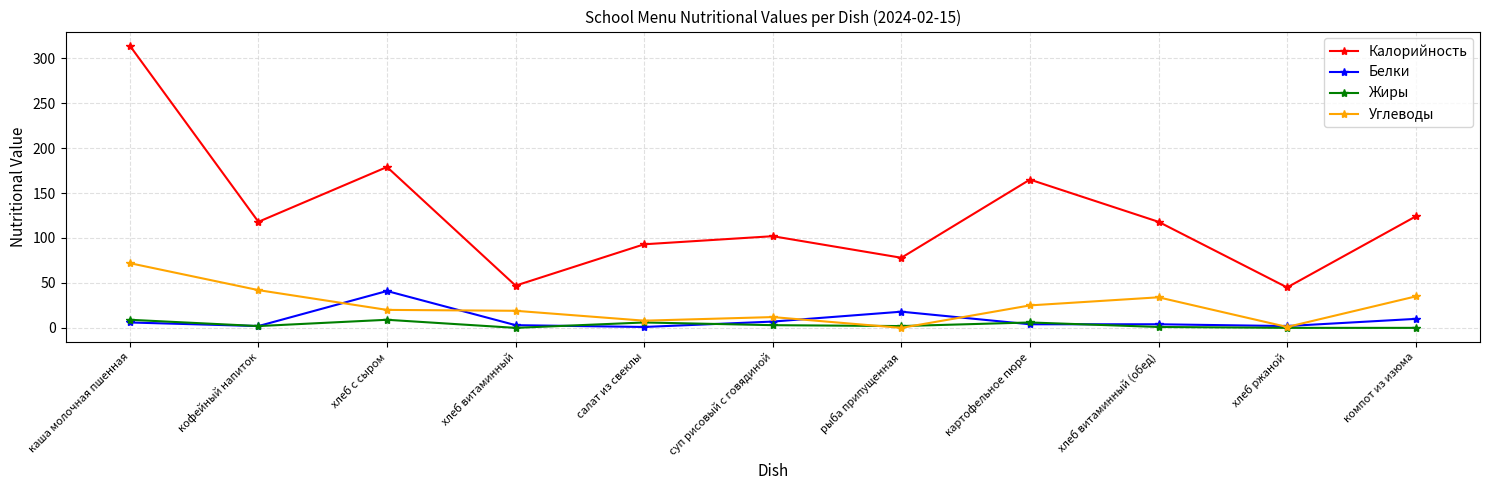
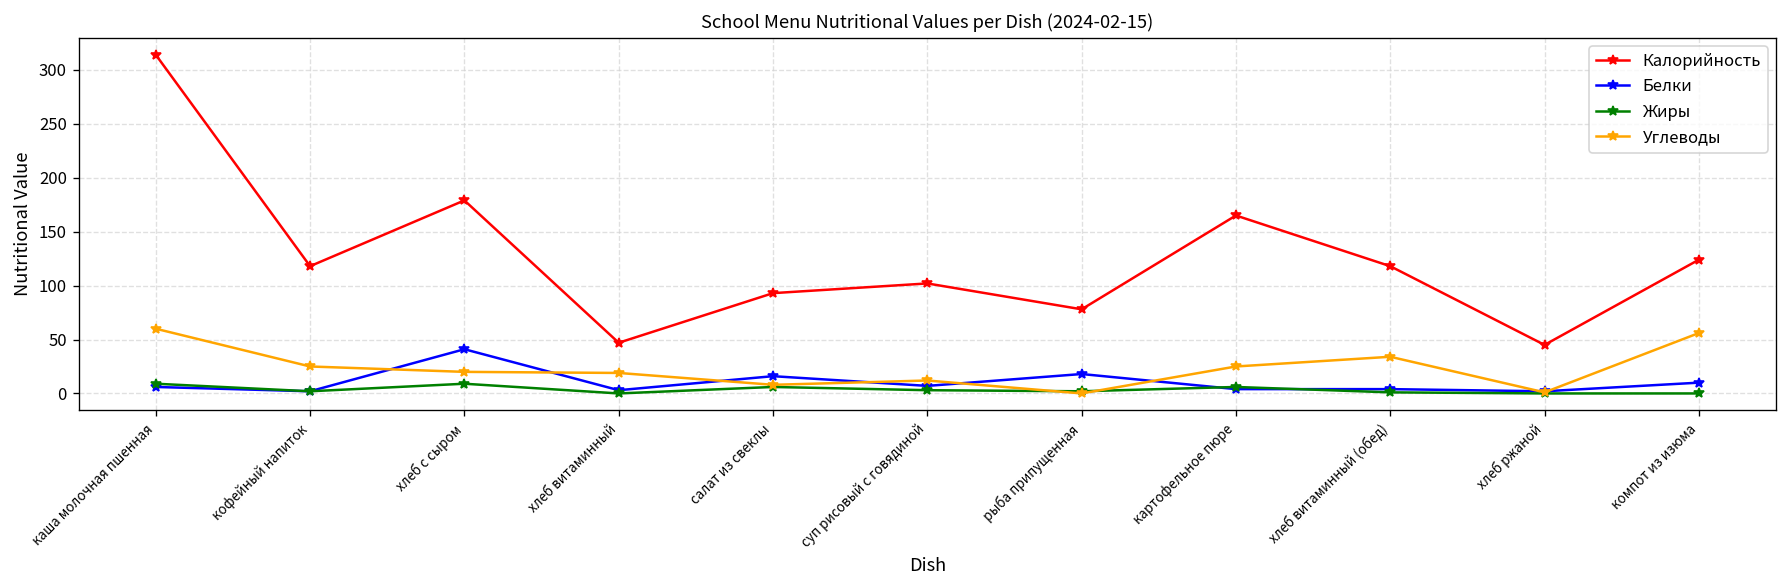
  {
    "Калорийность": {
      "каша молочная пшенная": 310,
      "кофейный напиток": 120,
      "хлеб с сыром": 180,
      "хлеб витаминный": 50,
      "салат из свеклы": 90,
      "суп рисовый с говядиной": 100,
      "рыба припущенная": 80,
      "картофельное пюре": 170,
      "хлеб витаминный (обед)": 120,
      "хлеб ржаной": 50,
      "компот из изюма": 120
    },
    "Белки": {
      "каша молочная пшенная": 10,
      "хлеб с сыром": 40,
      "хлеб витаминный": 0,
-     "салат из свеклы": 0,
+     "салат из свеклы": 20,
      "суп рисовый с говядиной": 10,
      "рыба припущенная": 20,
      "хлеб витаминный (обед)": 0,
      "компот из изюма": 10
    },
    "Жиры": {
      "каша молочная пшенная": 10,
      "хлеб с сыром": 10,
      "хлеб витаминный": 0,
      "суп рисовый с говядиной": 0,
      "хлеб витаминный (обед)": 0,
      "компот из изюма": 0
    },
    "Углеводы": {
-     "каша молочная пшенная": 70,
-     "кофейный напиток": 40,
+     "каша молочная пшенная": 60,
+     "кофейный напиток": 30,
      "хлеб с сыром": 20,
      "хлеб витаминный": 20,
      "суп рисовый с говядиной": 10,
      "картофельное пюре": 30,
      "хлеб витаминный (обед)": 30,
-     "компот из изюма": 40
+     "компот из изюма": 60
    }
  }
